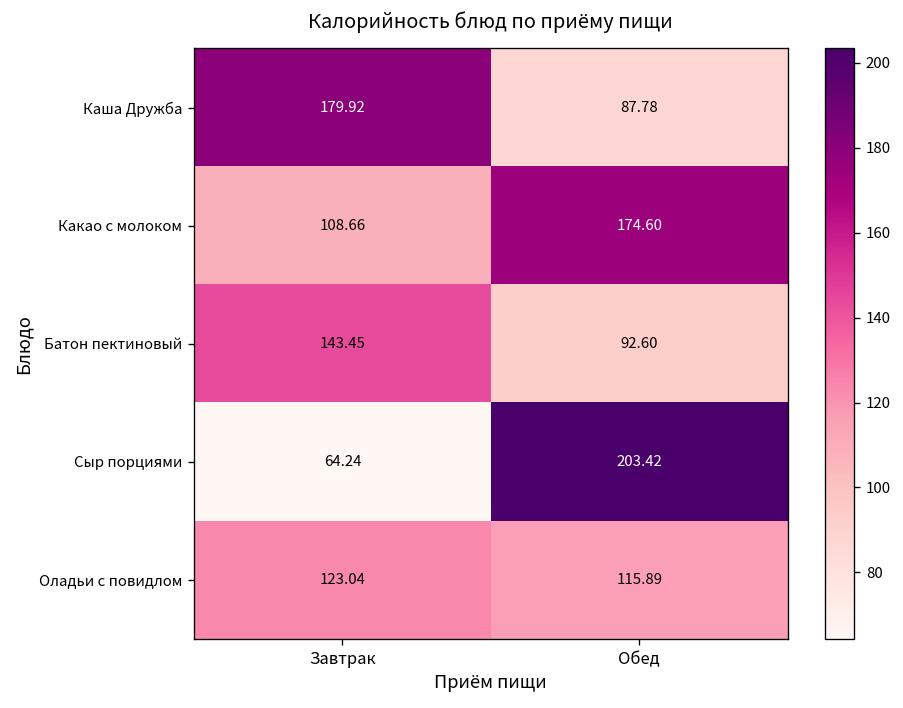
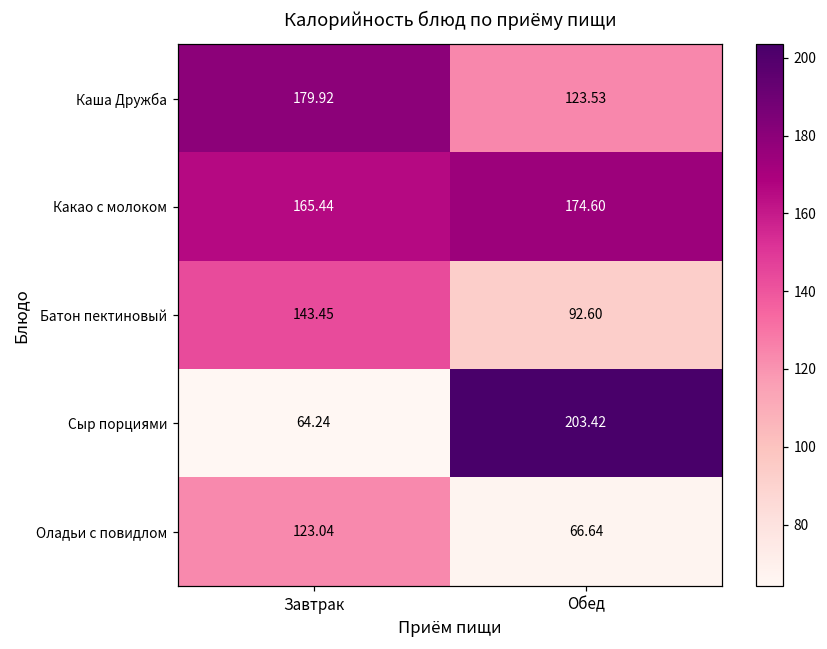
  {
    "Каша Дружба": {
      "Завтрак": 179.92,
-     "Обед": 87.78
+     "Обед": 123.53
    },
    "Какао с молоком": {
-     "Завтрак": 108.66,
+     "Завтрак": 165.44,
      "Обед": 174.60
    },
    "Батон пектиновый": {
      "Завтрак": 143.45,
      "Обед": 92.60
    },
    "Сыр порциями": {
      "Завтрак": 64.24,
      "Обед": 203.42
    },
    "Оладьи с повидлом": {
      "Завтрак": 123.04,
-     "Обед": 115.89
+     "Обед": 66.64
    }
  }
